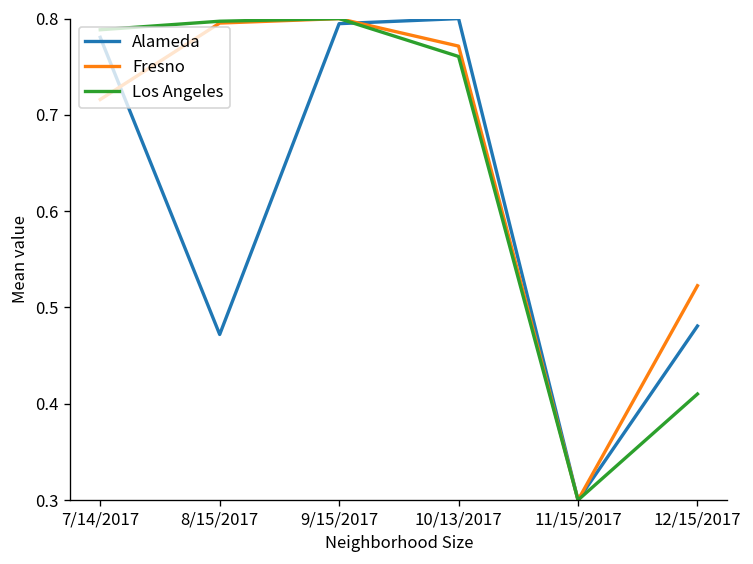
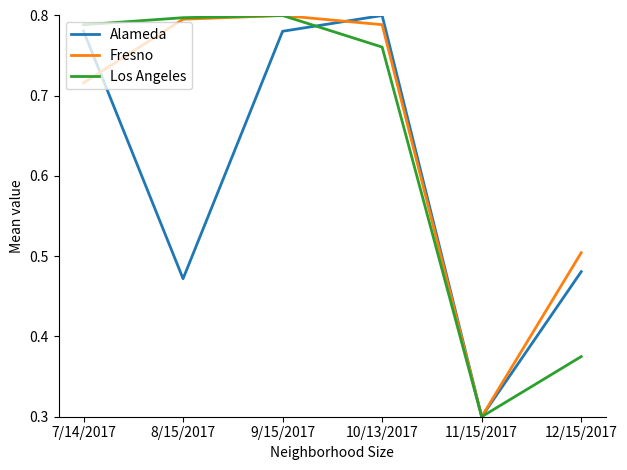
  {
    "Alameda": {
      "8/15/2017": 0.47,
-     "9/15/2017": 0.79,
+     "9/15/2017": 0.78,
      "10/13/2017": 0.80,
      "12/15/2017": 0.48
    },
    "Fresno": {
-     "10/13/2017": 0.77,
-     "12/15/2017": 0.52
+     "10/13/2017": 0.79,
+     "12/15/2017": 0.50
    },
    "Los Angeles": {
      "10/13/2017": 0.76,
-     "12/15/2017": 0.41
+     "12/15/2017": 0.37
    }
  }
